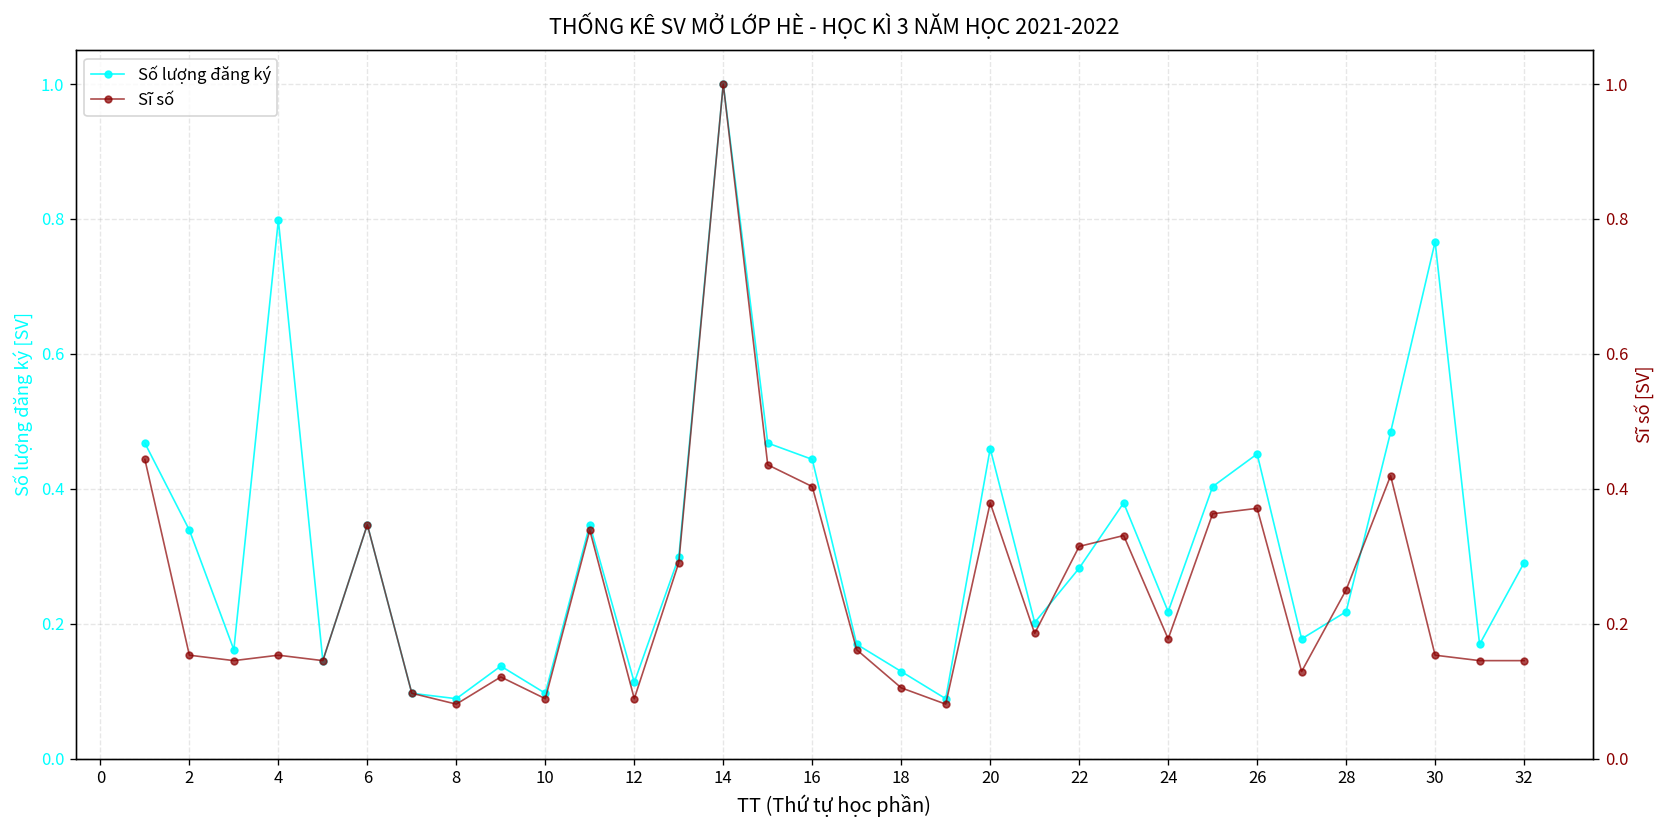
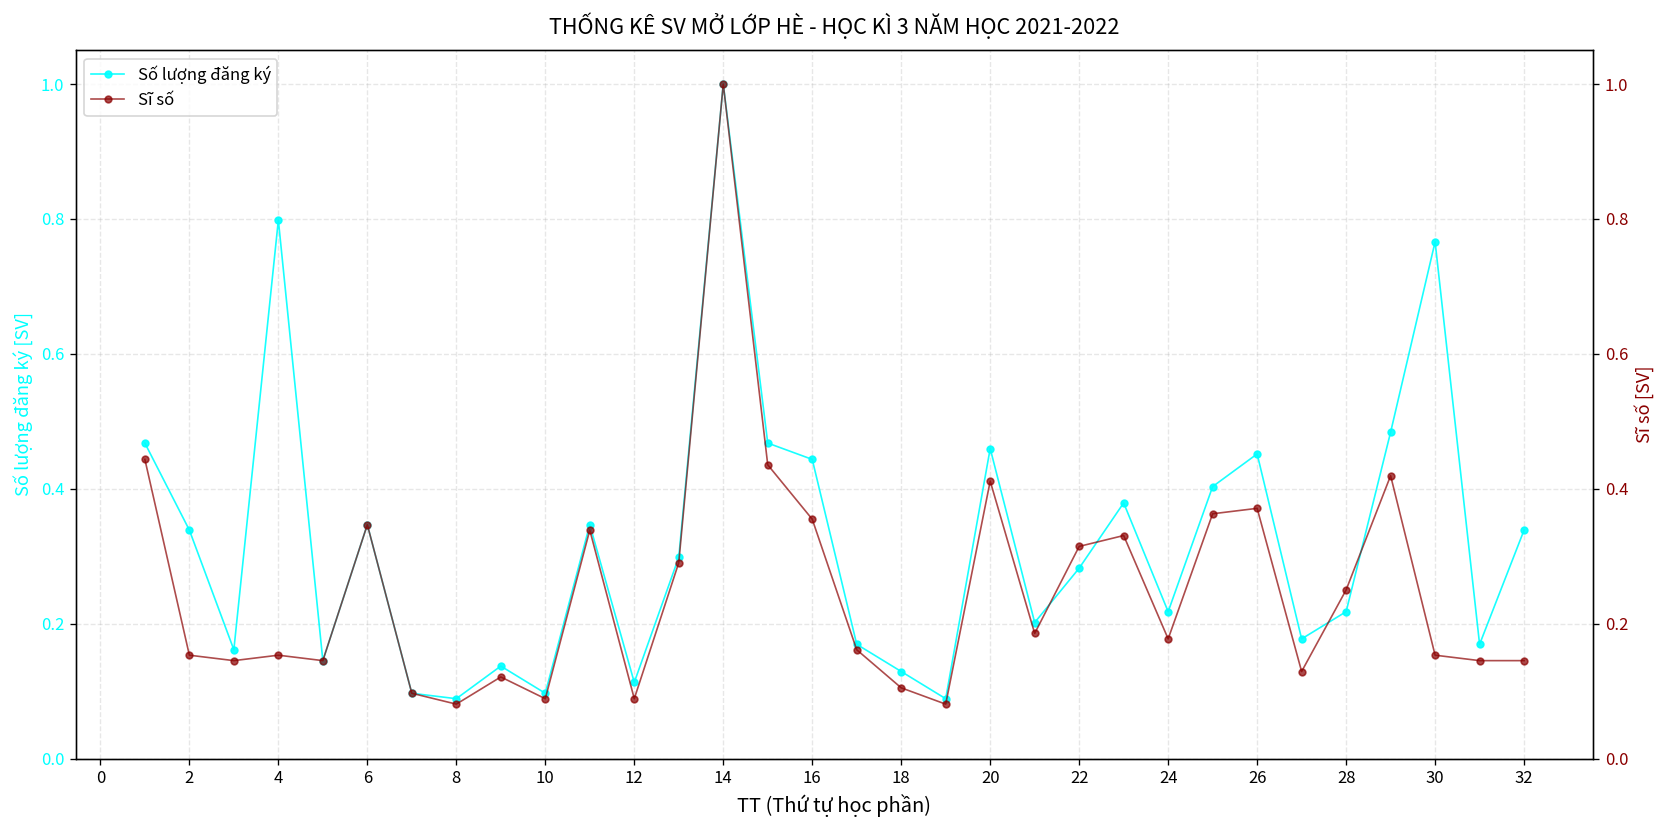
  {
    "Số lượng đăng ký": {
      "2": 0.34,
      "4": 0.80,
      "6": 0.35,
      "8": 0.09,
      "10": 0.10,
      "12": 0.11,
      "14": 1.00,
      "16": 0.44,
      "18": 0.13,
      "20": 0.46,
      "22": 0.28,
      "24": 0.22,
      "26": 0.45,
      "28": 0.22,
      "30": 0.77,
-     "32": 0.29
+     "32": 0.34
    },
    "Sĩ số": {
      "2": 0.15,
      "4": 0.15,
      "6": 0.35,
      "8": 0.08,
      "10": 0.09,
      "12": 0.09,
      "14": 1.00,
-     "16": 0.40,
+     "16": 0.35,
      "18": 0.10,
-     "20": 0.38,
+     "20": 0.41,
      "22": 0.31,
      "24": 0.18,
      "26": 0.37,
      "28": 0.25,
      "30": 0.15,
      "32": 0.15
    }
  }
